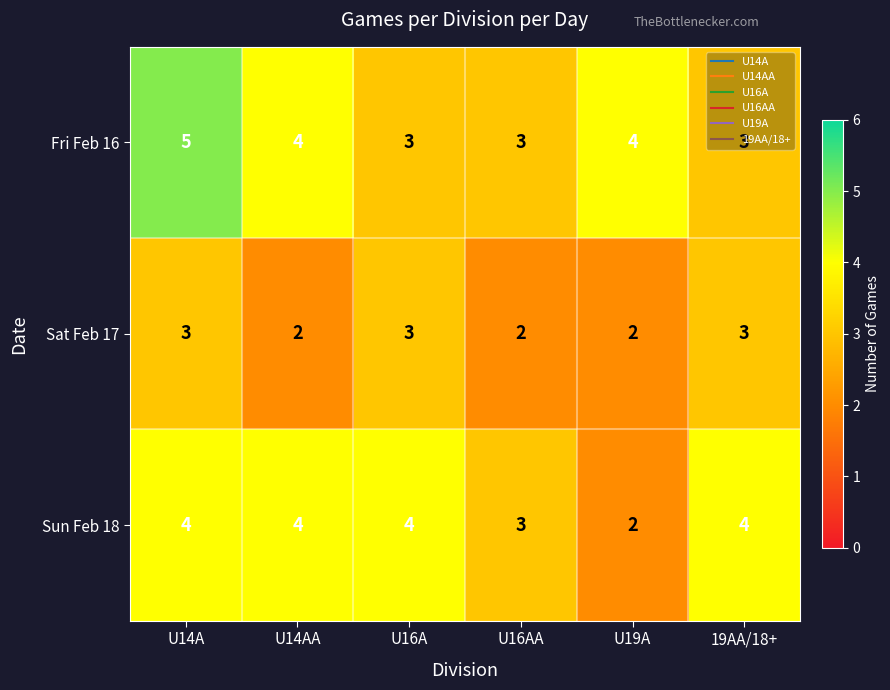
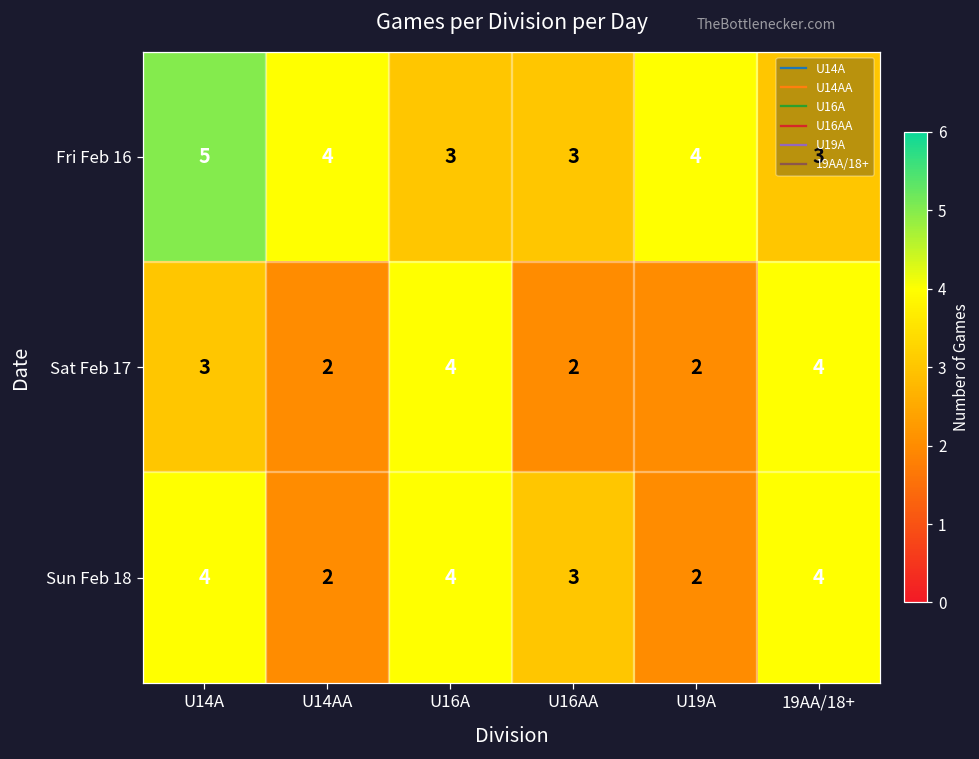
  {
    "Fri Feb 16": {
      "U14A": 5,
      "U14AA": 4,
      "U16A": 3,
      "U16AA": 3,
      "U19A": 4
    },
    "Sat Feb 17": {
      "U14A": 3,
      "U14AA": 2,
-     "U16A": 3,
+     "U16A": 4,
      "U16AA": 2,
      "U19A": 2,
-     "19AA/18+": 3
+     "19AA/18+": 4
    },
    "Sun Feb 18": {
      "U14A": 4,
-     "U14AA": 4,
+     "U14AA": 2,
      "U16A": 4,
      "U16AA": 3,
      "U19A": 2,
      "19AA/18+": 4
    }
  }
